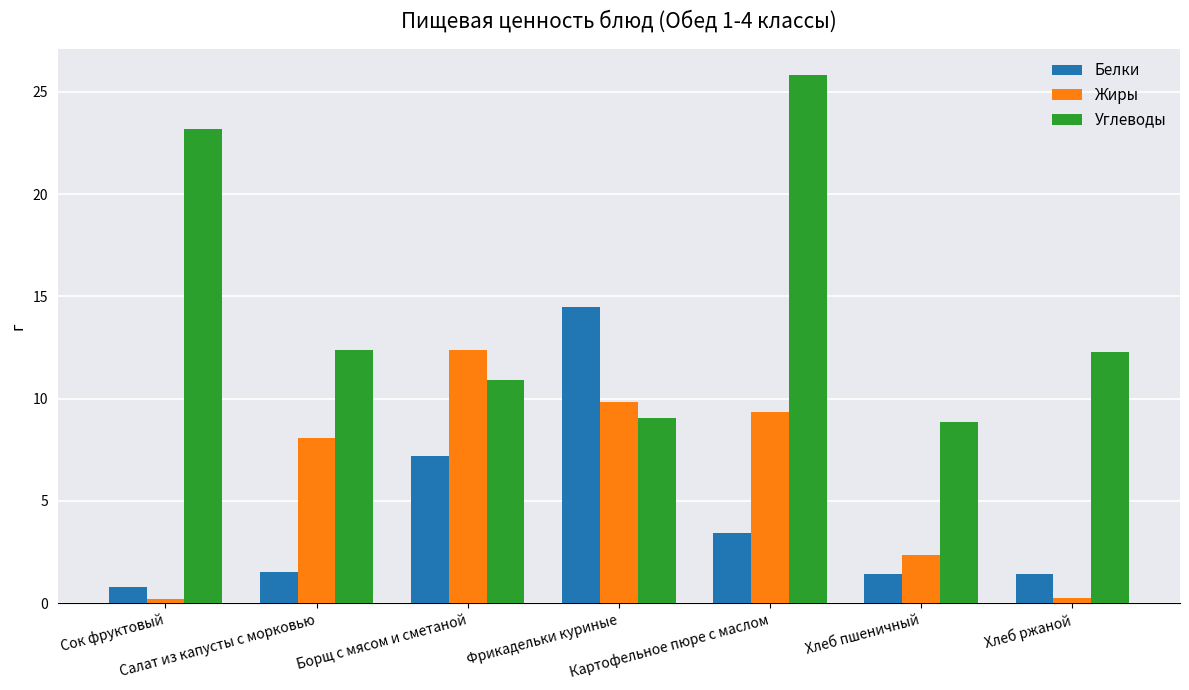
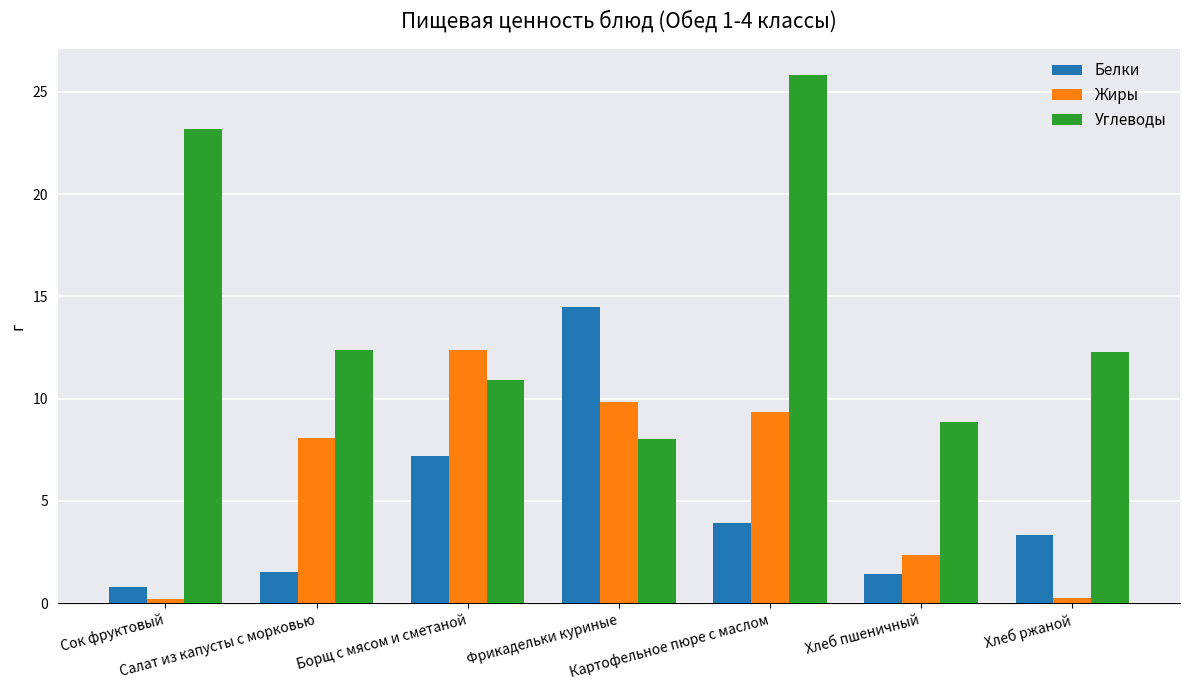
  {
    "Белки": {
      "Сок фруктовый": 0.8,
      "Салат из капусты с морковью": 1.5,
      "Борщ с мясом и сметаной": 7.2,
      "Фрикадельки куриные": 14.5,
-     "Картофельное пюре с маслом": 3.4,
+     "Картофельное пюре с маслом": 3.9,
      "Хлеб пшеничный": 1.4,
-     "Хлеб ржаной": 1.4
+     "Хлеб ржаной": 3.3
    },
    "Жиры": {
      "Сок фруктовый": 0.2,
      "Салат из капусты с морковью": 8.1,
      "Борщ с мясом и сметаной": 12.4,
      "Фрикадельки куриные": 9.8,
      "Картофельное пюре с маслом": 9.4,
      "Хлеб пшеничный": 2.3,
      "Хлеб ржаной": 0.3
    },
    "Углеводы": {
      "Сок фруктовый": 23.2,
      "Салат из капусты с морковью": 12.4,
      "Борщ с мясом и сметаной": 10.9,
-     "Фрикадельки куриные": 9.1,
+     "Фрикадельки куриные": 8.1,
      "Картофельное пюре с маслом": 25.8,
      "Хлеб пшеничный": 8.8,
      "Хлеб ржаной": 12.3
    }
  }
